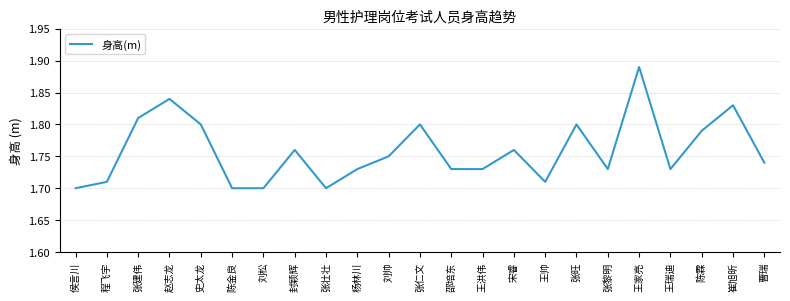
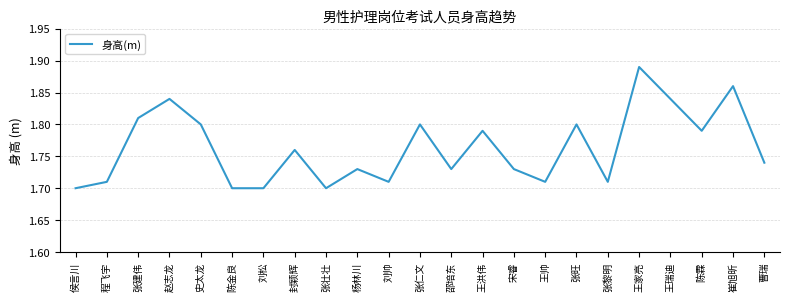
  {
    "侯言川": 1.70,
    "程飞宇": 1.71,
    "张建伟": 1.81,
    "赵志龙": 1.84,
    "史太龙": 1.80,
    "陈金良": 1.70,
    "刘松": 1.70,
    "封颖辉": 1.76,
    "张壮壮": 1.70,
    "杨林川": 1.73,
-   "刘帅": 1.75,
+   "刘帅": 1.71,
    "张仁文": 1.80,
    "邵培东": 1.73,
-   "王洪伟": 1.73,
-   "宋睿": 1.76,
+   "王洪伟": 1.79,
+   "宋睿": 1.73,
    "王帅": 1.71,
    "张旺": 1.80,
-   "张黎明": 1.73,
+   "张黎明": 1.71,
    "王家亮": 1.89,
-   "王瑞迪": 1.73,
+   "王瑞迪": 1.84,
    "陈霖": 1.79,
-   "崔旭昕": 1.83,
+   "崔旭昕": 1.86,
    "曹瑞": 1.74
  }
